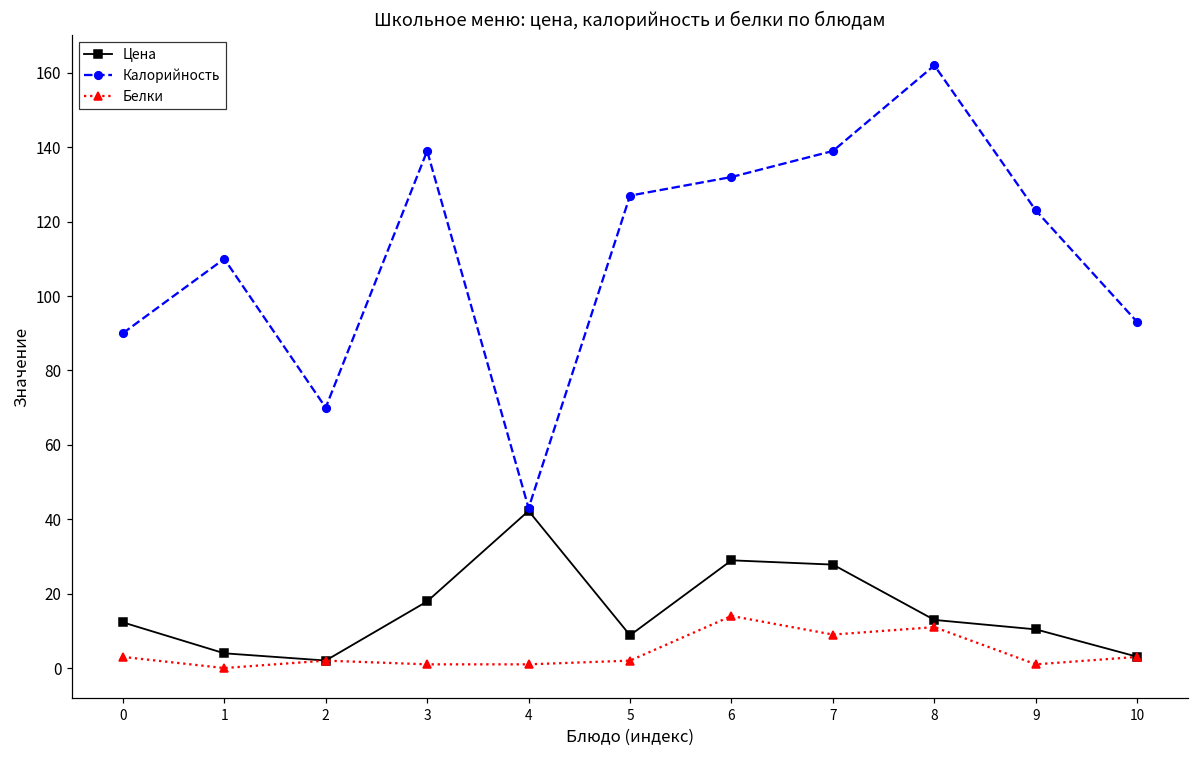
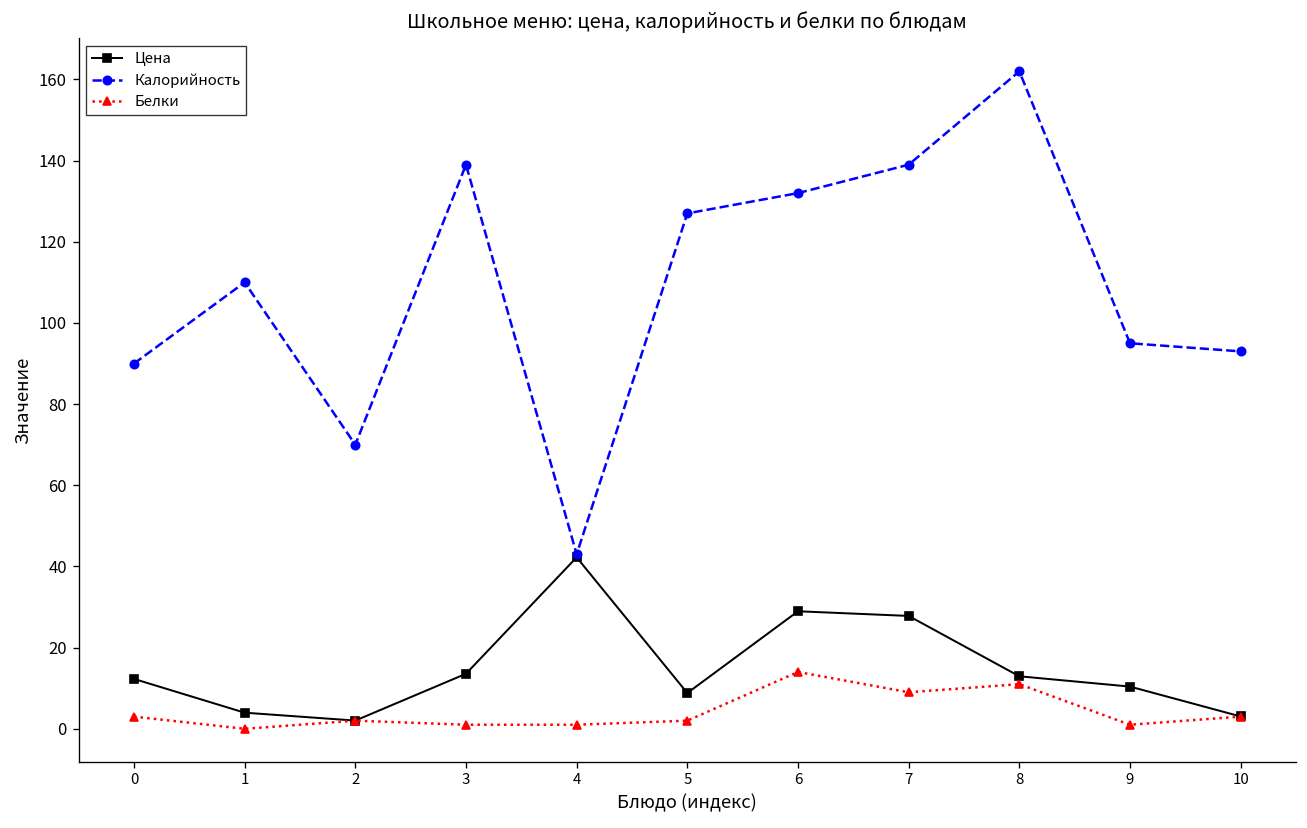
  {
    "Цена": {
      "0": 12,
      "1": 4,
-     "3": 18,
+     "3": 14,
      "5": 9,
      "6": 29,
      "7": 28,
      "8": 13,
      "9": 10
    },
    "Калорийность": {
      "0": 90,
      "1": 110,
      "2": 70,
      "3": 139,
      "5": 127,
      "6": 132,
      "7": 139,
      "8": 162,
-     "9": 123,
+     "9": 95,
      "10": 93
    },
    "Белки": {
      "0": 3,
      "1": 0,
      "3": 1,
      "4": 1,
      "5": 2,
      "6": 14,
      "7": 9,
      "8": 11,
      "9": 1
    }
  }
